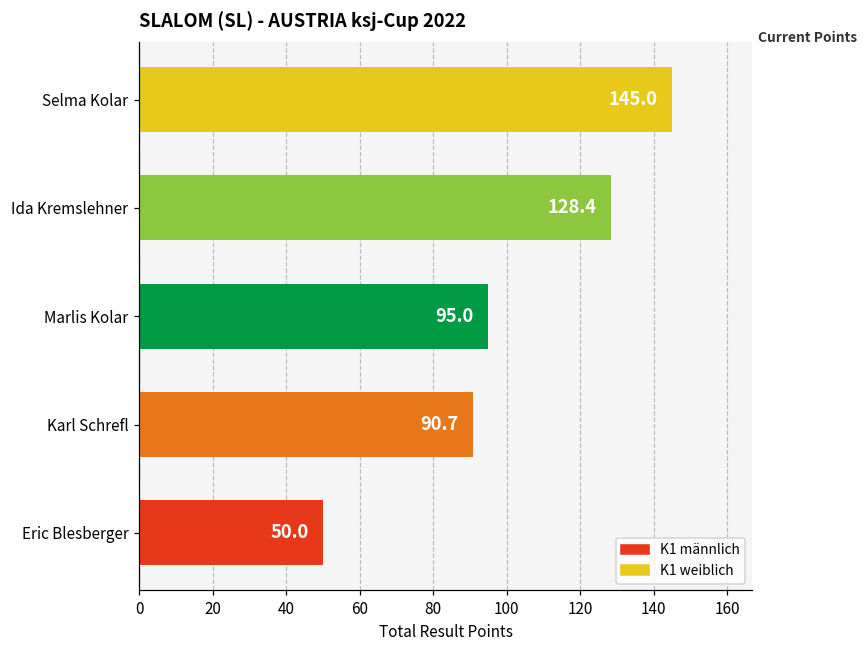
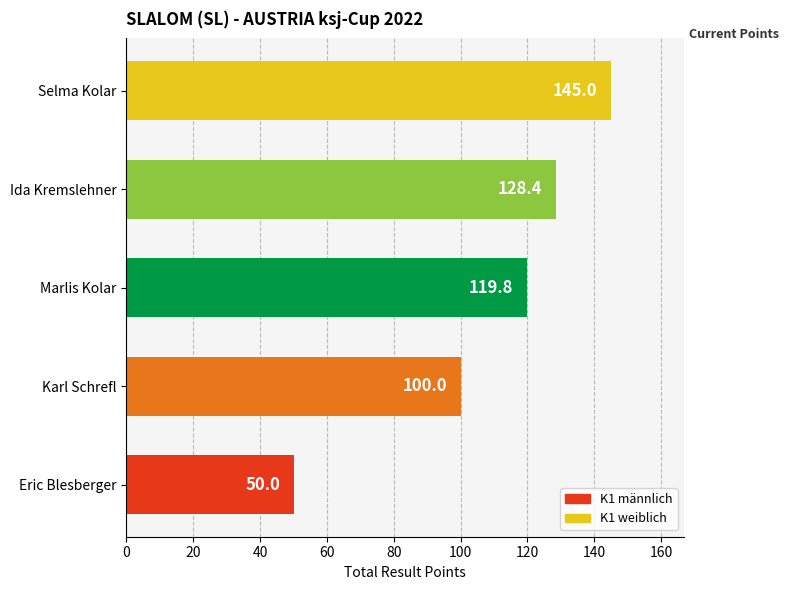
  {
    "Selma Kolar": 145.0,
    "Ida Kremslehner": 128.4,
-   "Marlis Kolar": 95.0,
-   "Karl Schrefl": 90.7,
+   "Marlis Kolar": 119.8,
+   "Karl Schrefl": 100.0,
    "Eric Blesberger": 50.0
  }
